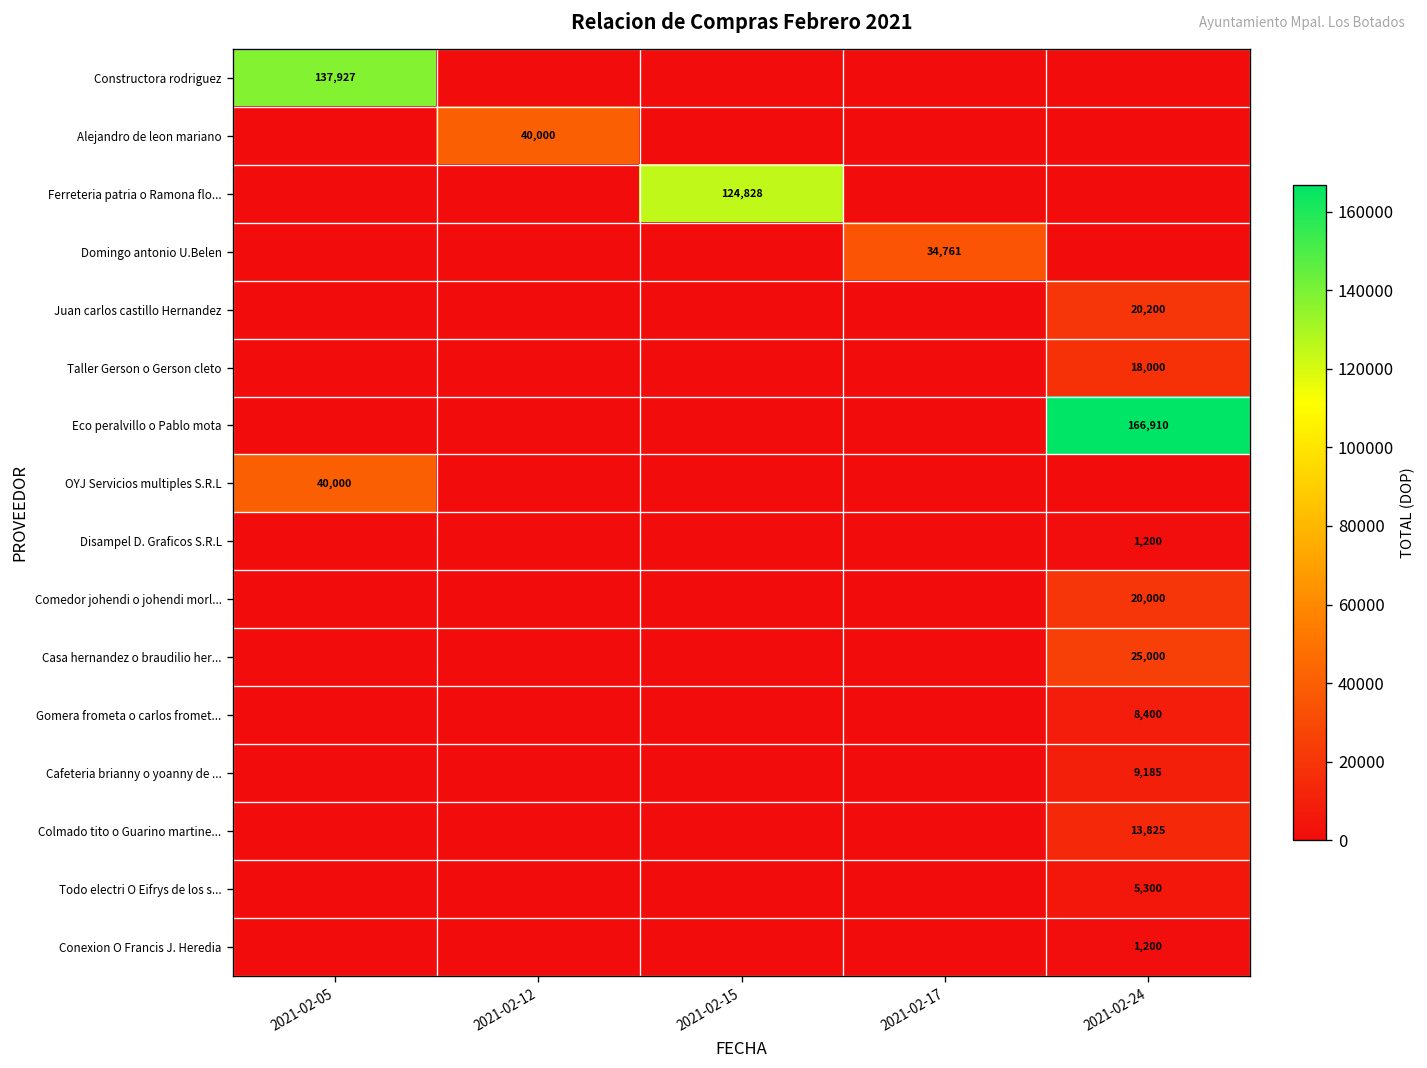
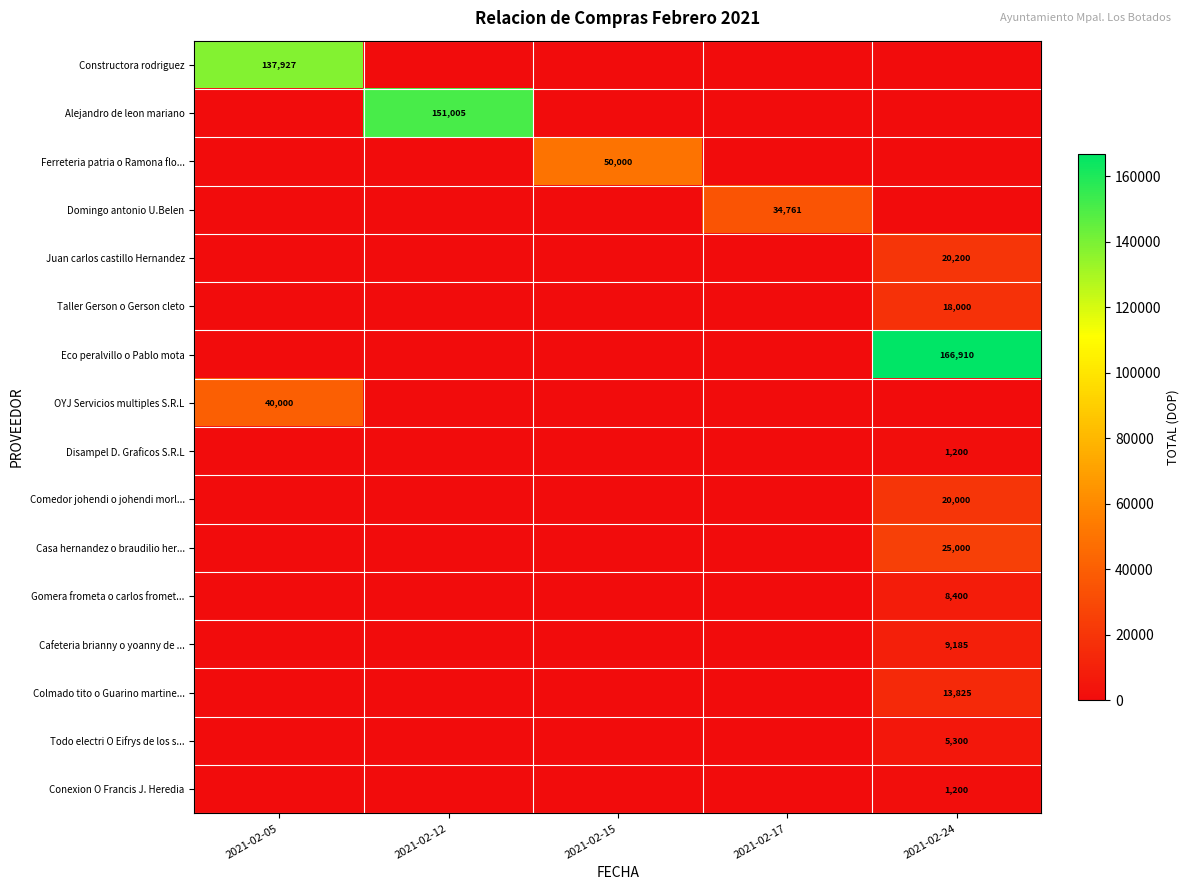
  {
    "Constructora rodriguez": {
      "2021-02-05": "137,927"
    },
    "Alejandro de leon mariano": {
-     "2021-02-12": "40,000"
+     "2021-02-12": "151,005"
    },
    "Ferreteria patria o Ramona flo...": {
-     "2021-02-15": "124,828"
+     "2021-02-15": "50,000"
    },
    "Domingo antonio U.Belen": {
      "2021-02-17": "34,761"
    },
    "Juan carlos castillo Hernandez": {
      "2021-02-24": "20,200"
    },
    "Taller Gerson o Gerson cleto": {
      "2021-02-24": "18,000"
    },
    "Eco peralvillo o Pablo mota": {
      "2021-02-24": "166,910"
    },
    "OYJ Servicios multiples S.R.L": {
      "2021-02-05": "40,000"
    },
    "Disampel D. Graficos S.R.L": {
      "2021-02-24": "1,200"
    },
    "Comedor johendi o johendi morl...": {
      "2021-02-24": "20,000"
    },
    "Casa hernandez o braudilio her...": {
      "2021-02-24": "25,000"
    },
    "Gomera frometa o carlos fromet...": {
      "2021-02-24": "8,400"
    },
    "Cafeteria brianny o yoanny de ...": {
      "2021-02-24": "9,185"
    },
    "Colmado tito o Guarino martine...": {
      "2021-02-24": "13,825"
    },
    "Todo electri O Eifrys de los s...": {
      "2021-02-24": "5,300"
    },
    "Conexion O Francis J. Heredia": {
      "2021-02-24": "1,200"
    }
  }
